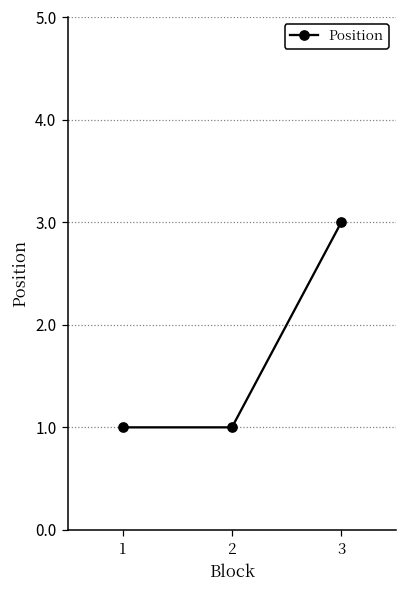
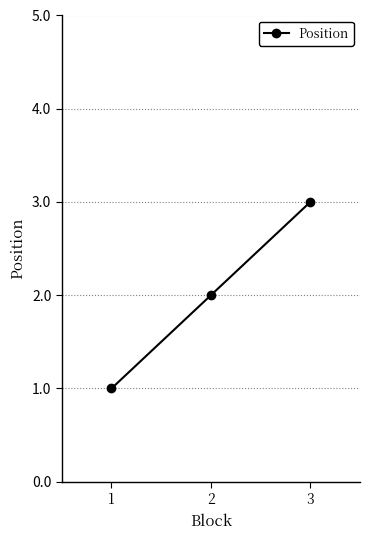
  {
    "1": 1,
-   "2": 1,
+   "2": 2,
    "3": 3
  }
